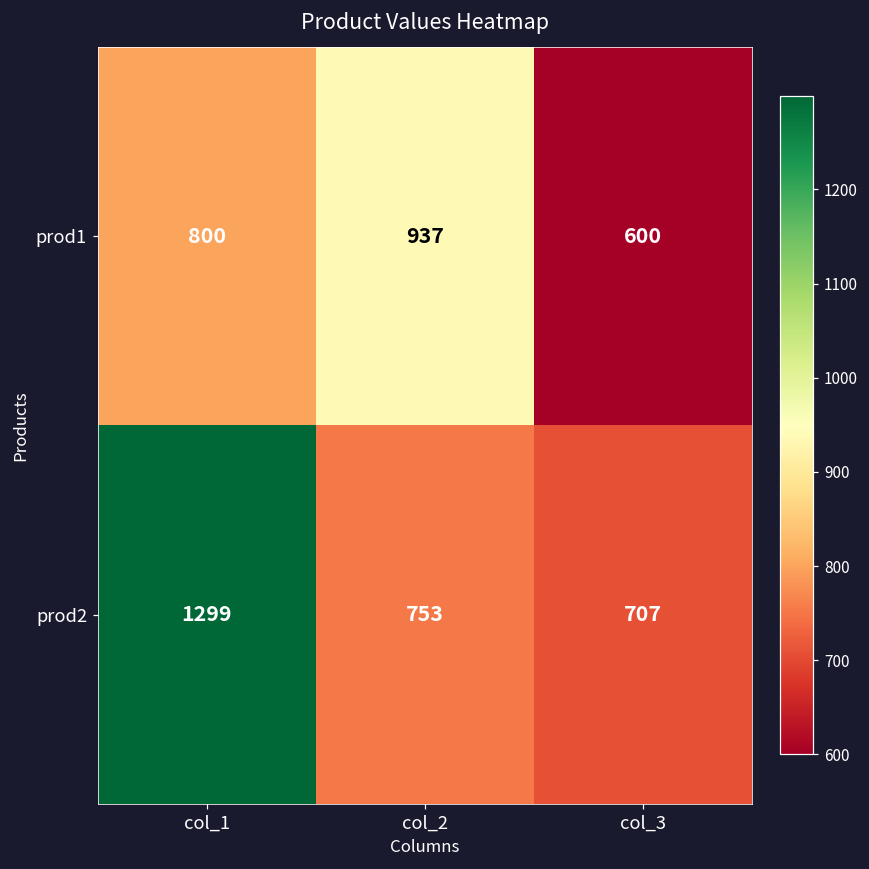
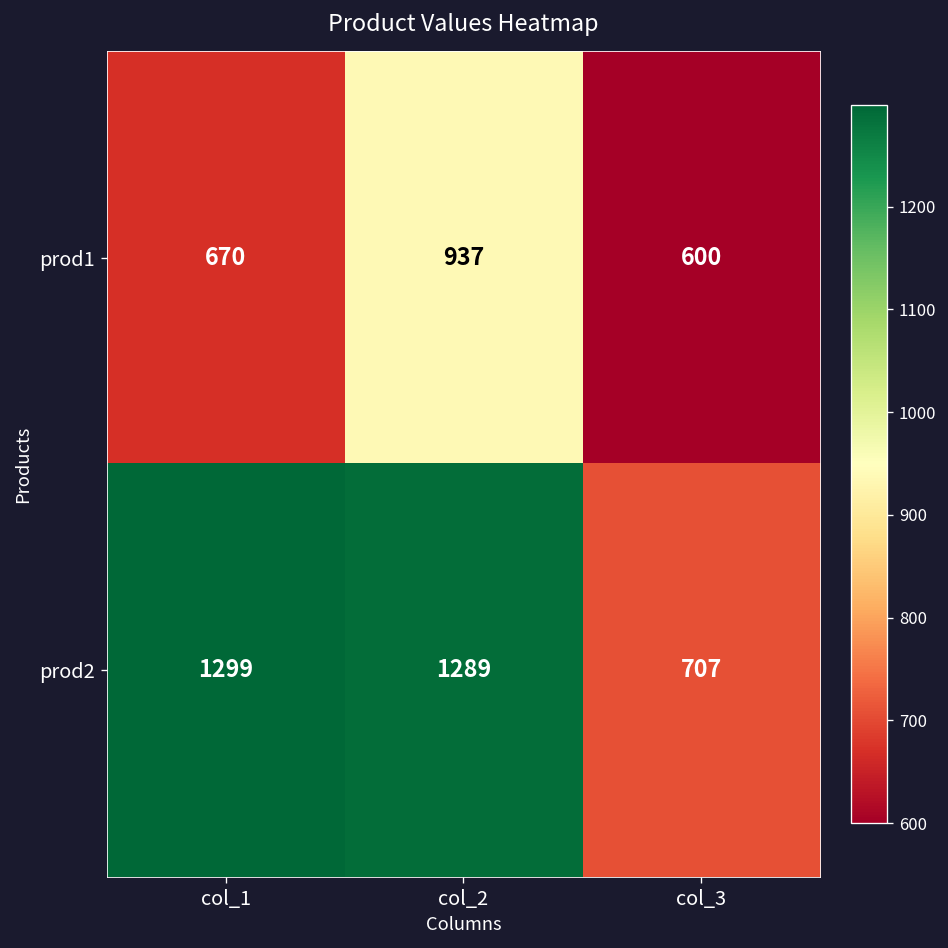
  {
    "prod1": {
-     "col_1": 800,
+     "col_1": 670,
      "col_2": 937,
      "col_3": 600
    },
    "prod2": {
      "col_1": 1299,
-     "col_2": 753,
+     "col_2": 1289,
      "col_3": 707
    }
  }
